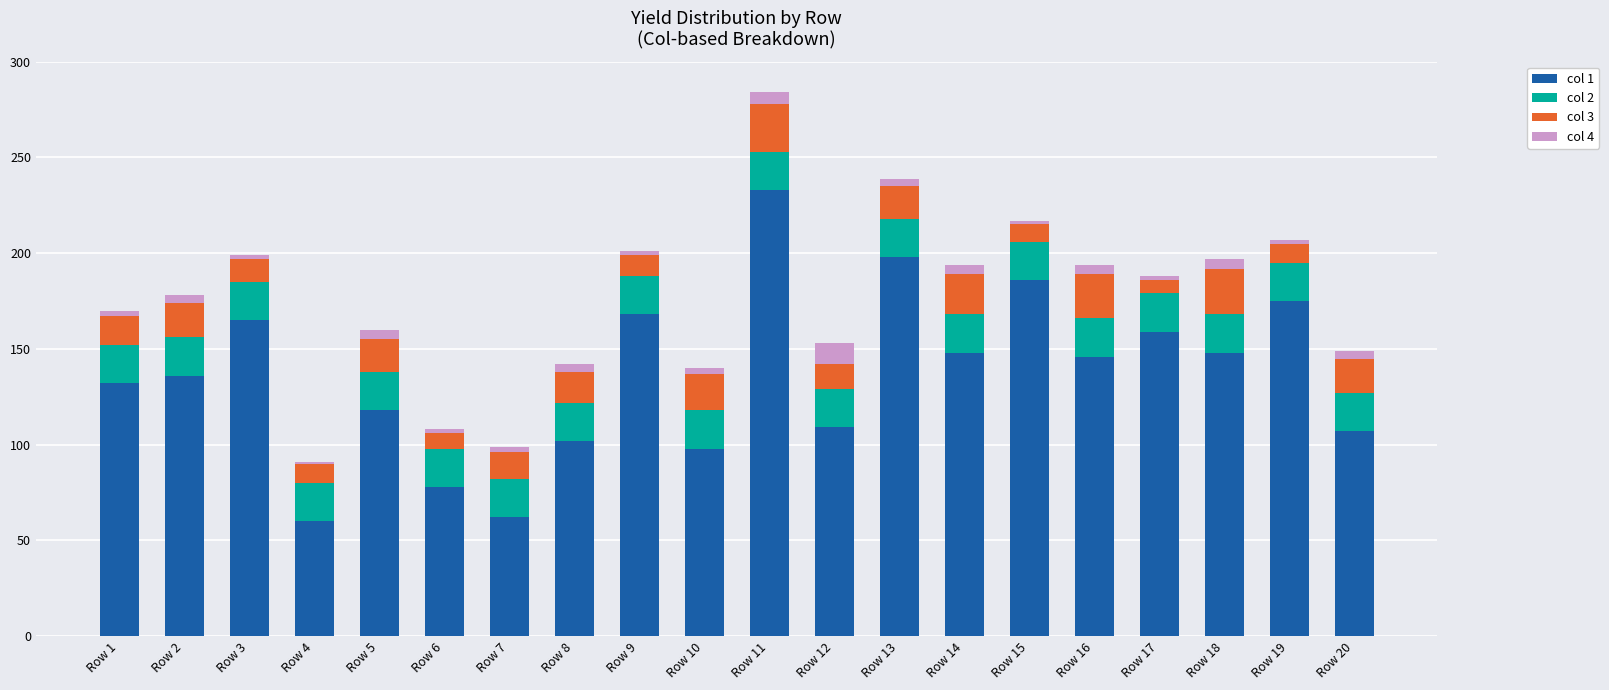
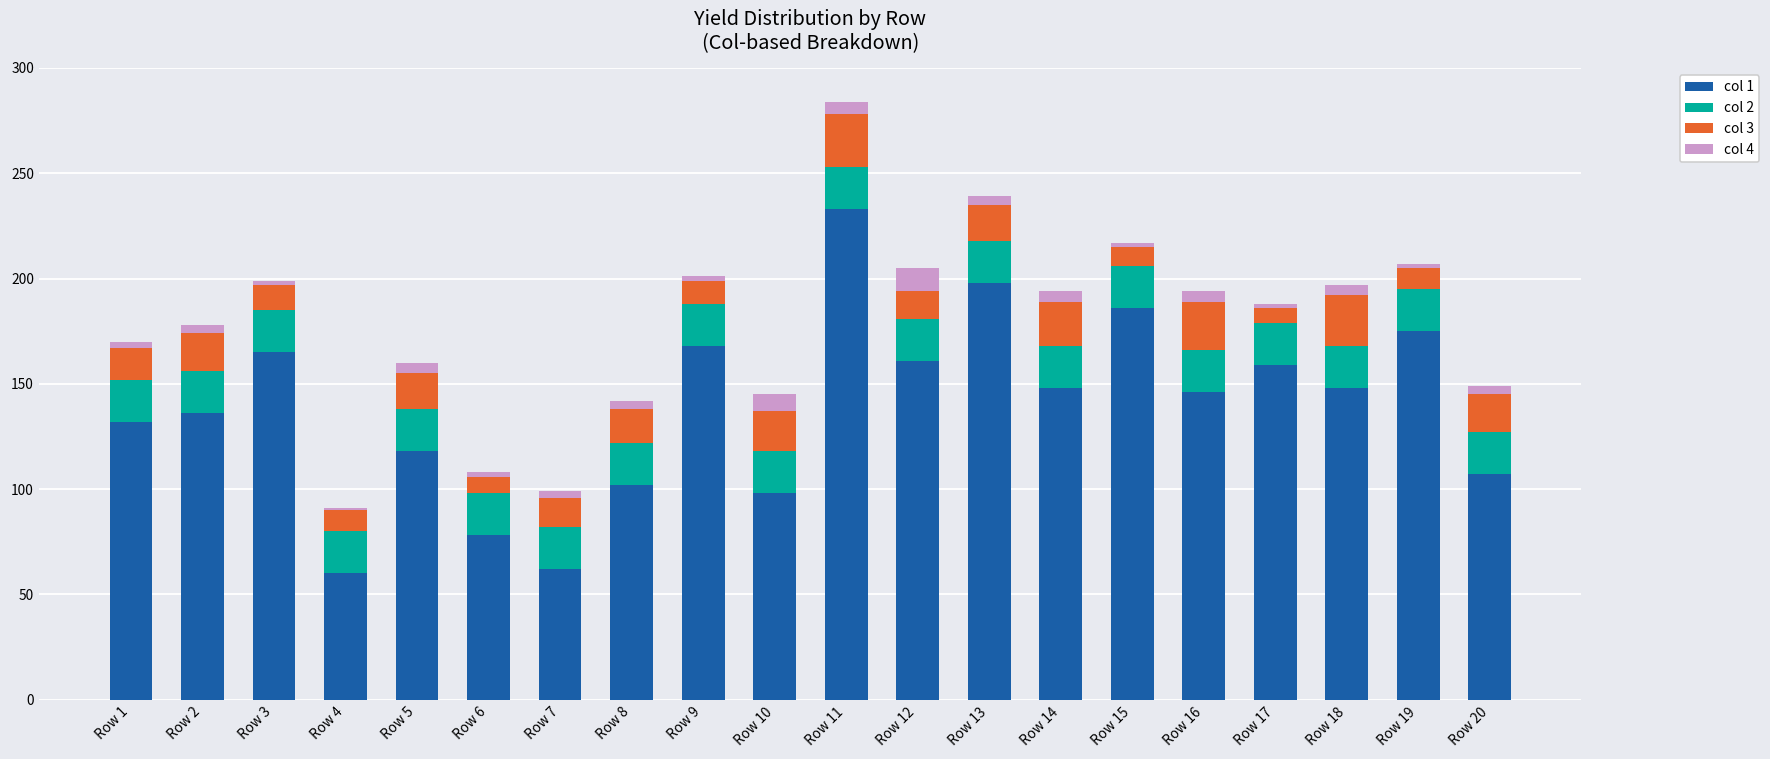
  {
    "col 1": {
      "Row 1": 132,
      "Row 2": 136,
      "Row 3": 165,
      "Row 4": 60,
      "Row 5": 118,
      "Row 6": 78,
      "Row 7": 62,
      "Row 8": 102,
      "Row 9": 168,
      "Row 10": 98,
      "Row 11": 233,
-     "Row 12": 109,
+     "Row 12": 161,
      "Row 13": 198,
      "Row 14": 148,
      "Row 15": 186,
      "Row 16": 146,
      "Row 17": 159,
      "Row 18": 148,
      "Row 19": 175,
      "Row 20": 107
    },
    "col 2": {
      "Row 1": 20,
      "Row 2": 20,
      "Row 3": 20,
      "Row 4": 20,
      "Row 5": 20,
      "Row 6": 20,
      "Row 7": 20,
      "Row 8": 20,
      "Row 9": 20,
      "Row 10": 20,
      "Row 11": 20,
      "Row 12": 20,
      "Row 13": 20,
      "Row 14": 20,
      "Row 15": 20,
      "Row 16": 20,
      "Row 17": 20,
      "Row 18": 20,
      "Row 19": 20,
      "Row 20": 20
    },
    "col 3": {
      "Row 1": 15,
      "Row 2": 18,
      "Row 3": 12,
      "Row 4": 10,
      "Row 5": 17,
      "Row 6": 8,
      "Row 7": 14,
      "Row 8": 16,
      "Row 9": 11,
      "Row 10": 19,
      "Row 11": 25,
      "Row 12": 13,
      "Row 13": 17,
      "Row 14": 21,
      "Row 15": 9,
      "Row 16": 23,
      "Row 17": 7,
      "Row 18": 24,
      "Row 19": 10,
      "Row 20": 18
    },
    "col 4": {
      "Row 1": 3,
      "Row 2": 4,
      "Row 3": 2,
      "Row 5": 5,
      "Row 6": 2,
      "Row 7": 3,
      "Row 8": 4,
      "Row 9": 2,
-     "Row 10": 3,
+     "Row 10": 8,
      "Row 11": 6,
      "Row 12": 11,
      "Row 13": 4,
      "Row 14": 5,
      "Row 15": 2,
      "Row 16": 5,
      "Row 17": 2,
      "Row 18": 5,
      "Row 19": 2,
      "Row 20": 4
    }
  }
